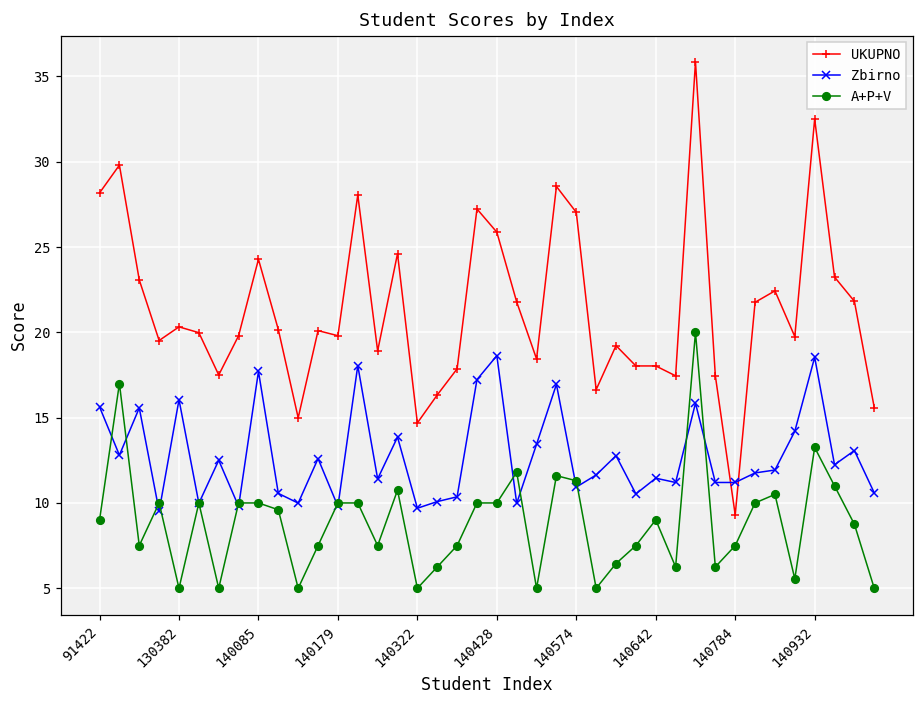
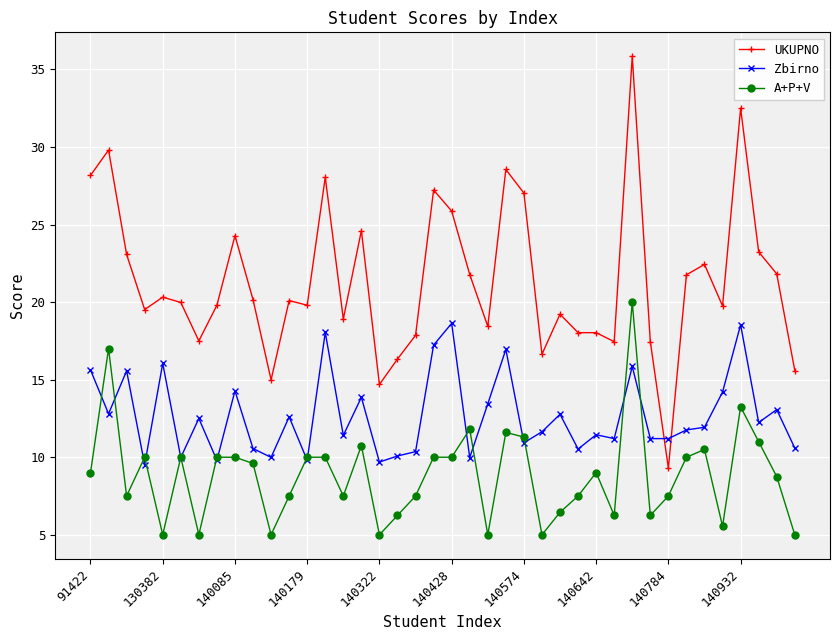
  {
    "UKUPNO": {
      "91422": 28.2,
      "130382": 20.3,
      "140085": 24.3,
      "140179": 19.8,
      "140322": 14.7,
      "140428": 25.9,
      "140574": 27.0,
      "140642": 18.0,
      "140784": 9.3,
      "140932": 32.5
    },
    "Zbirno": {
      "91422": 15.6,
      "130382": 16.1,
-     "140085": 17.7,
+     "140085": 14.3,
      "140179": 9.8,
      "140322": 9.7,
      "140428": 18.6,
      "140574": 10.9,
      "140642": 11.5,
      "140784": 11.2,
      "140932": 18.5
    },
    "A+P+V": {
      "91422": 9.0,
      "130382": 5.0,
      "140085": 10.0,
      "140179": 10.0,
      "140322": 5.0,
      "140428": 10.0,
      "140574": 11.3,
      "140642": 9.0,
      "140784": 7.5,
      "140932": 13.3
    }
  }
